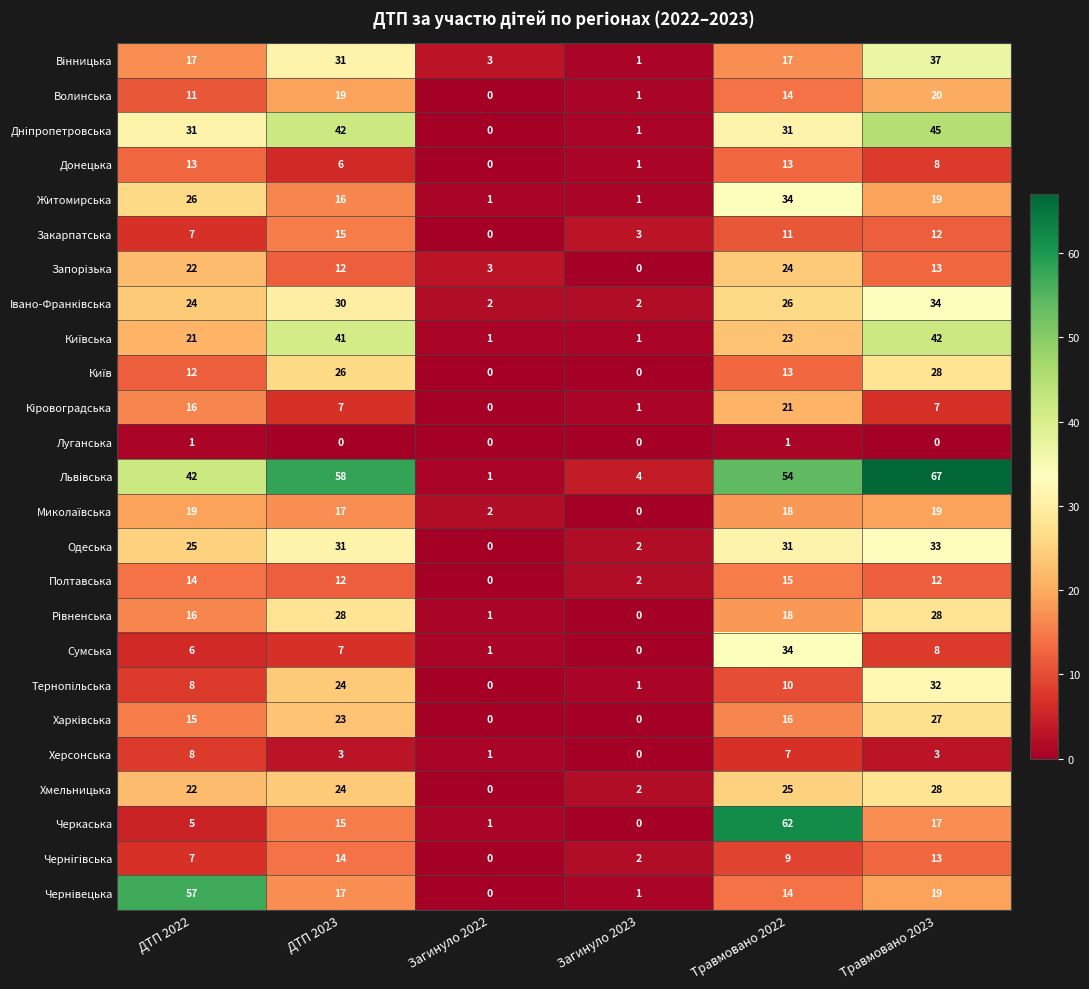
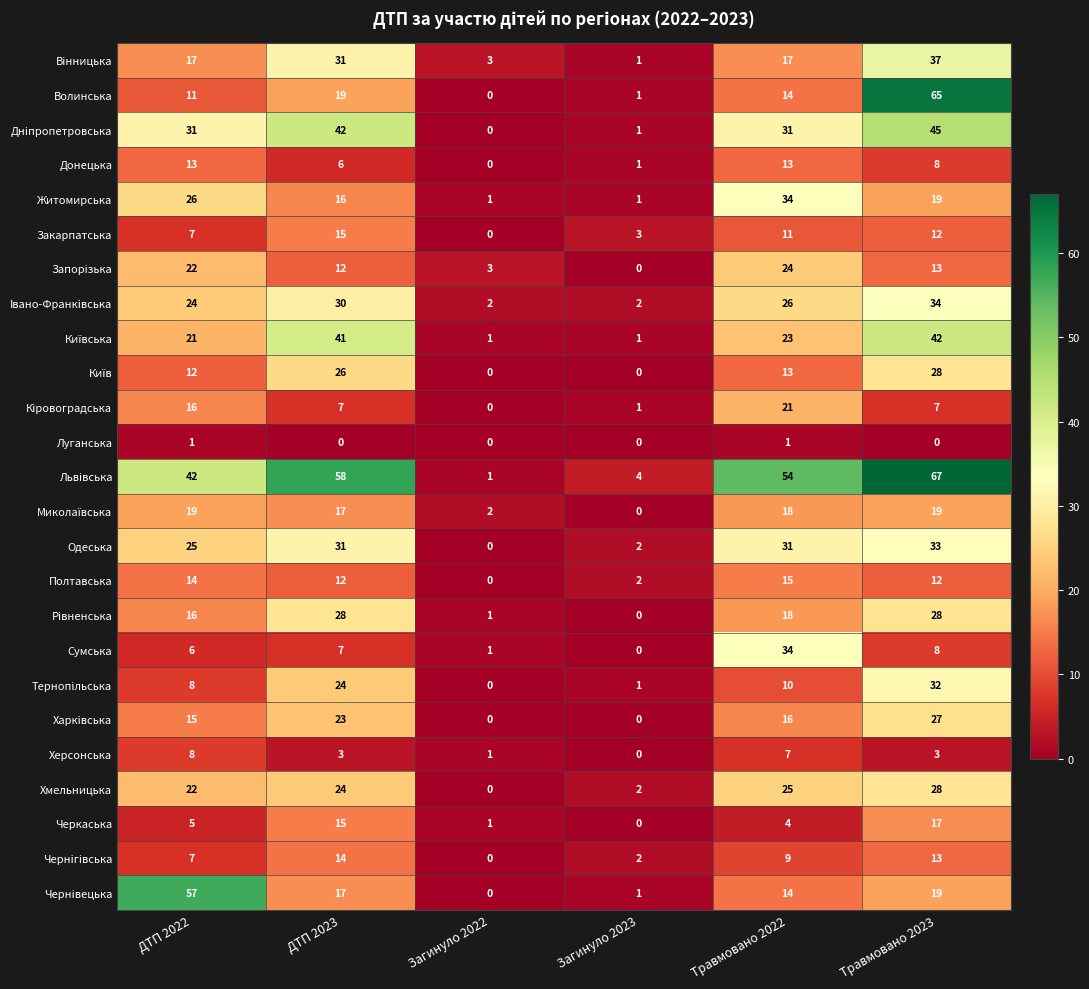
  {
    "Вінницька": {
      "ДТП 2022": 17,
      "ДТП 2023": 31,
      "Загинуло 2022": 3,
      "Загинуло 2023": 1,
      "Травмовано 2022": 17,
      "Травмовано 2023": 37
    },
    "Волинська": {
      "ДТП 2022": 11,
      "ДТП 2023": 19,
      "Загинуло 2022": 0,
      "Загинуло 2023": 1,
      "Травмовано 2022": 14,
-     "Травмовано 2023": 20
+     "Травмовано 2023": 65
    },
    "Дніпропетровська": {
      "ДТП 2022": 31,
      "ДТП 2023": 42,
      "Загинуло 2022": 0,
      "Загинуло 2023": 1,
      "Травмовано 2022": 31,
      "Травмовано 2023": 45
    },
    "Донецька": {
      "ДТП 2022": 13,
      "ДТП 2023": 6,
      "Загинуло 2022": 0,
      "Загинуло 2023": 1,
      "Травмовано 2022": 13,
      "Травмовано 2023": 8
    },
    "Житомирська": {
      "ДТП 2022": 26,
      "ДТП 2023": 16,
      "Загинуло 2022": 1,
      "Загинуло 2023": 1,
      "Травмовано 2022": 34,
      "Травмовано 2023": 19
    },
    "Закарпатська": {
      "ДТП 2022": 7,
      "ДТП 2023": 15,
      "Загинуло 2022": 0,
      "Загинуло 2023": 3,
      "Травмовано 2022": 11,
      "Травмовано 2023": 12
    },
    "Запорізька": {
      "ДТП 2022": 22,
      "ДТП 2023": 12,
      "Загинуло 2022": 3,
      "Загинуло 2023": 0,
      "Травмовано 2022": 24,
      "Травмовано 2023": 13
    },
    "Івано-Франківська": {
      "ДТП 2022": 24,
      "ДТП 2023": 30,
      "Загинуло 2022": 2,
      "Загинуло 2023": 2,
      "Травмовано 2022": 26,
      "Травмовано 2023": 34
    },
    "Київська": {
      "ДТП 2022": 21,
      "ДТП 2023": 41,
      "Загинуло 2022": 1,
      "Загинуло 2023": 1,
      "Травмовано 2022": 23,
      "Травмовано 2023": 42
    },
    "Київ": {
      "ДТП 2022": 12,
      "ДТП 2023": 26,
      "Загинуло 2022": 0,
      "Загинуло 2023": 0,
      "Травмовано 2022": 13,
      "Травмовано 2023": 28
    },
    "Кіровоградська": {
      "ДТП 2022": 16,
      "ДТП 2023": 7,
      "Загинуло 2022": 0,
      "Загинуло 2023": 1,
      "Травмовано 2022": 21,
      "Травмовано 2023": 7
    },
    "Луганська": {
      "ДТП 2022": 1,
      "ДТП 2023": 0,
      "Загинуло 2022": 0,
      "Загинуло 2023": 0,
      "Травмовано 2022": 1,
      "Травмовано 2023": 0
    },
    "Львівська": {
      "ДТП 2022": 42,
      "ДТП 2023": 58,
      "Загинуло 2022": 1,
      "Загинуло 2023": 4,
      "Травмовано 2022": 54,
      "Травмовано 2023": 67
    },
    "Миколаївська": {
      "ДТП 2022": 19,
      "ДТП 2023": 17,
      "Загинуло 2022": 2,
      "Загинуло 2023": 0,
      "Травмовано 2022": 18,
      "Травмовано 2023": 19
    },
    "Одеська": {
      "ДТП 2022": 25,
      "ДТП 2023": 31,
      "Загинуло 2022": 0,
      "Загинуло 2023": 2,
      "Травмовано 2022": 31,
      "Травмовано 2023": 33
    },
    "Полтавська": {
      "ДТП 2022": 14,
      "ДТП 2023": 12,
      "Загинуло 2022": 0,
      "Загинуло 2023": 2,
      "Травмовано 2022": 15,
      "Травмовано 2023": 12
    },
    "Рівненська": {
      "ДТП 2022": 16,
      "ДТП 2023": 28,
      "Загинуло 2022": 1,
      "Загинуло 2023": 0,
      "Травмовано 2022": 18,
      "Травмовано 2023": 28
    },
    "Сумська": {
      "ДТП 2022": 6,
      "ДТП 2023": 7,
      "Загинуло 2022": 1,
      "Загинуло 2023": 0,
      "Травмовано 2022": 34,
      "Травмовано 2023": 8
    },
    "Тернопільська": {
      "ДТП 2022": 8,
      "ДТП 2023": 24,
      "Загинуло 2022": 0,
      "Загинуло 2023": 1,
      "Травмовано 2022": 10,
      "Травмовано 2023": 32
    },
    "Харківська": {
      "ДТП 2022": 15,
      "ДТП 2023": 23,
      "Загинуло 2022": 0,
      "Загинуло 2023": 0,
      "Травмовано 2022": 16,
      "Травмовано 2023": 27
    },
    "Херсонська": {
      "ДТП 2022": 8,
      "ДТП 2023": 3,
      "Загинуло 2022": 1,
      "Загинуло 2023": 0,
      "Травмовано 2022": 7,
      "Травмовано 2023": 3
    },
    "Хмельницька": {
      "ДТП 2022": 22,
      "ДТП 2023": 24,
      "Загинуло 2022": 0,
      "Загинуло 2023": 2,
      "Травмовано 2022": 25,
      "Травмовано 2023": 28
    },
    "Черкаська": {
      "ДТП 2022": 5,
      "ДТП 2023": 15,
      "Загинуло 2022": 1,
      "Загинуло 2023": 0,
-     "Травмовано 2022": 62,
+     "Травмовано 2022": 4,
      "Травмовано 2023": 17
    },
    "Чернігівська": {
      "ДТП 2022": 7,
      "ДТП 2023": 14,
      "Загинуло 2022": 0,
      "Загинуло 2023": 2,
      "Травмовано 2022": 9,
      "Травмовано 2023": 13
    },
    "Чернівецька": {
      "ДТП 2022": 57,
      "ДТП 2023": 17,
      "Загинуло 2022": 0,
      "Загинуло 2023": 1,
      "Травмовано 2022": 14,
      "Травмовано 2023": 19
    }
  }
